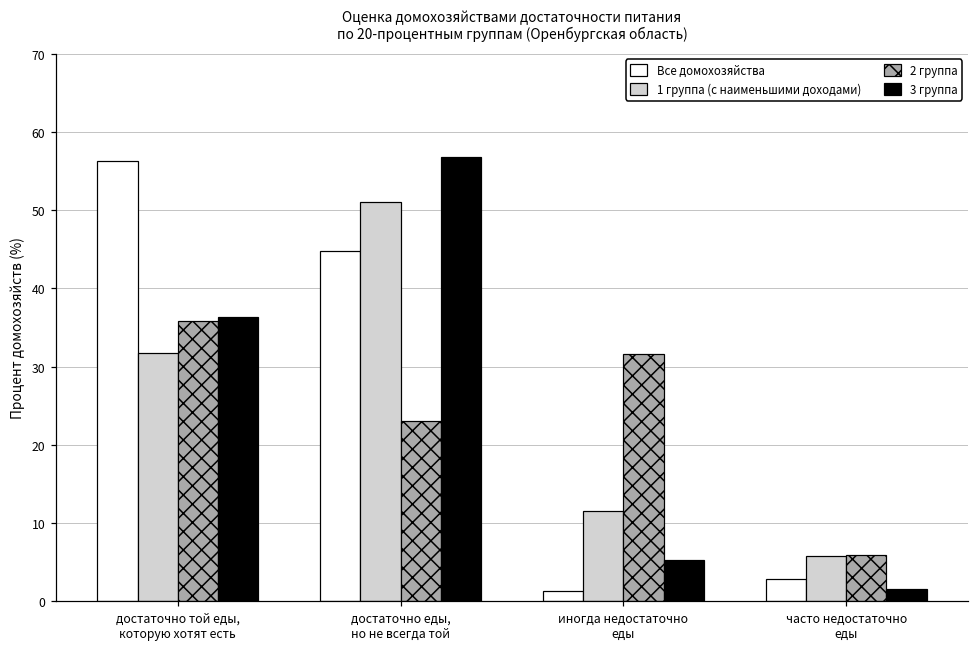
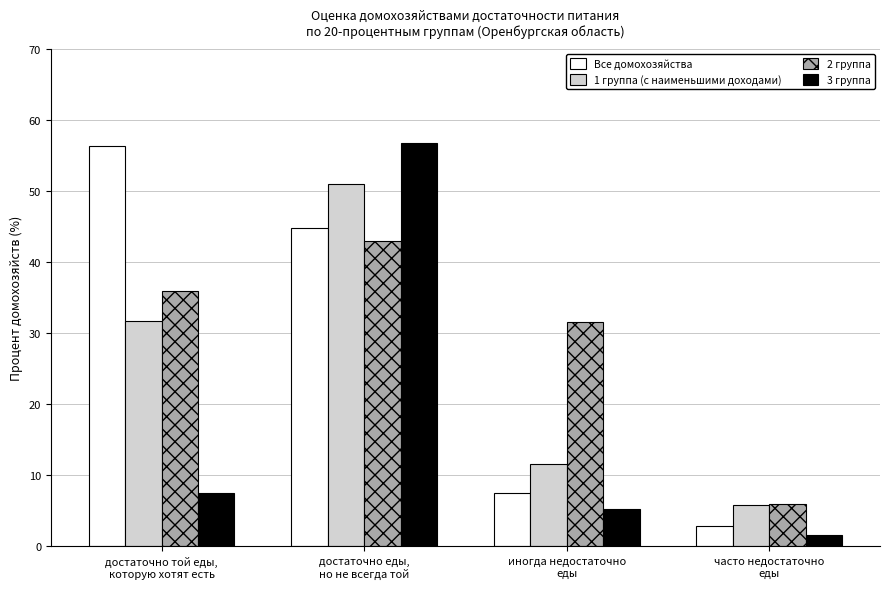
  {
    "Все домохозяйства": {
      "достаточно той еды, которую хотят есть": 56,
      "достаточно еды, но не всегда той": 45,
-     "иногда недостаточно еды": 1,
+     "иногда недостаточно еды": 8,
      "часто недостаточно еды": 3
    },
    "1 группа (с наименьшими доходами)": {
      "достаточно той еды, которую хотят есть": 32,
      "достаточно еды, но не всегда той": 51,
      "иногда недостаточно еды": 12,
      "часто недостаточно еды": 6
    },
    "2 группа": {
      "достаточно той еды, которую хотят есть": 36,
-     "достаточно еды, но не всегда той": 23,
+     "достаточно еды, но не всегда той": 43,
      "иногда недостаточно еды": 32,
      "часто недостаточно еды": 6
    },
    "3 группа": {
-     "достаточно той еды, которую хотят есть": 36,
+     "достаточно той еды, которую хотят есть": 7,
      "достаточно еды, но не всегда той": 57,
      "иногда недостаточно еды": 5,
      "часто недостаточно еды": 2
    }
  }
